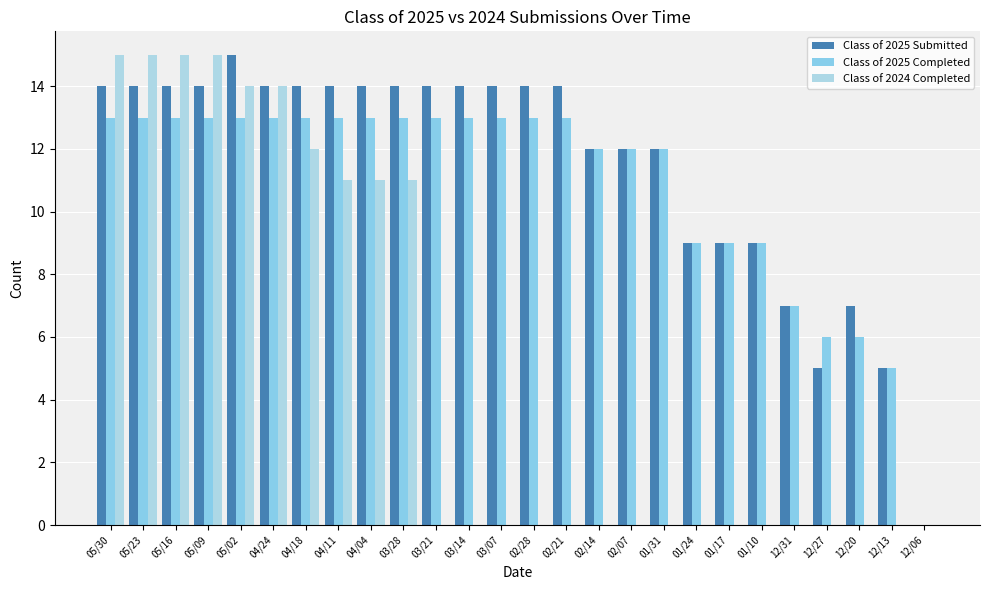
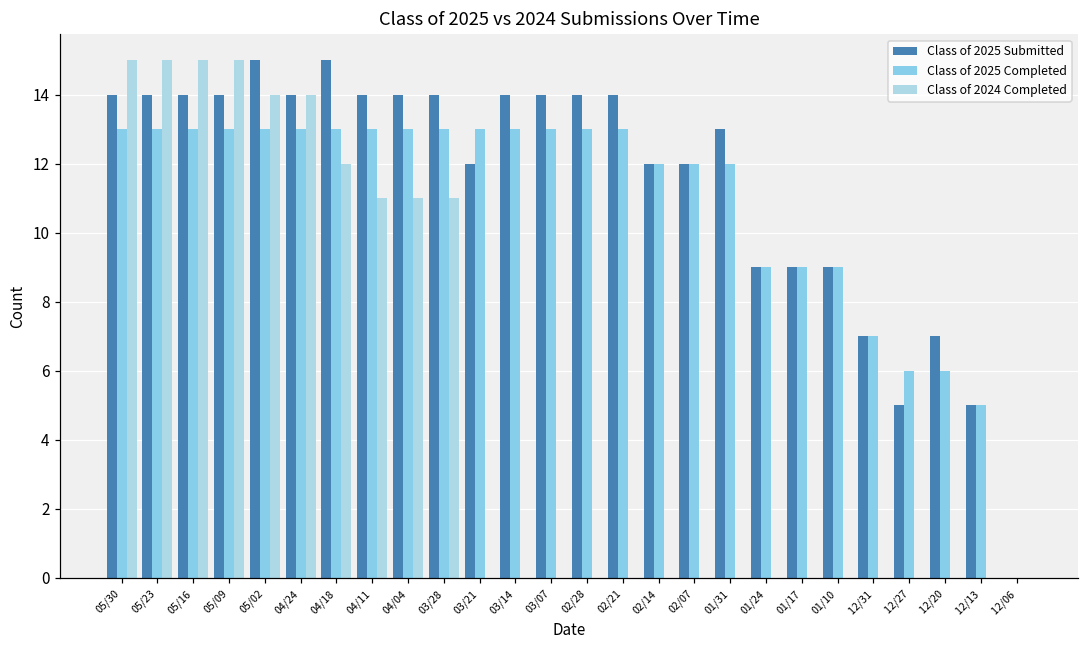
  {
    "Class of 2025 Submitted": {
      "05/30": 14,
      "05/23": 14,
      "05/16": 14,
      "05/09": 14,
      "05/02": 15,
      "04/24": 14,
-     "04/18": 14,
+     "04/18": 15,
      "04/11": 14,
      "04/04": 14,
      "03/28": 14,
-     "03/21": 14,
+     "03/21": 12,
      "03/14": 14,
      "03/07": 14,
      "02/28": 14,
      "02/21": 14,
      "02/14": 12,
      "02/07": 12,
-     "01/31": 12,
+     "01/31": 13,
      "01/24": 9,
      "01/17": 9,
      "01/10": 9,
      "12/31": 7,
      "12/27": 5,
      "12/20": 7,
      "12/13": 5,
      "12/06": 0
    }
  }
